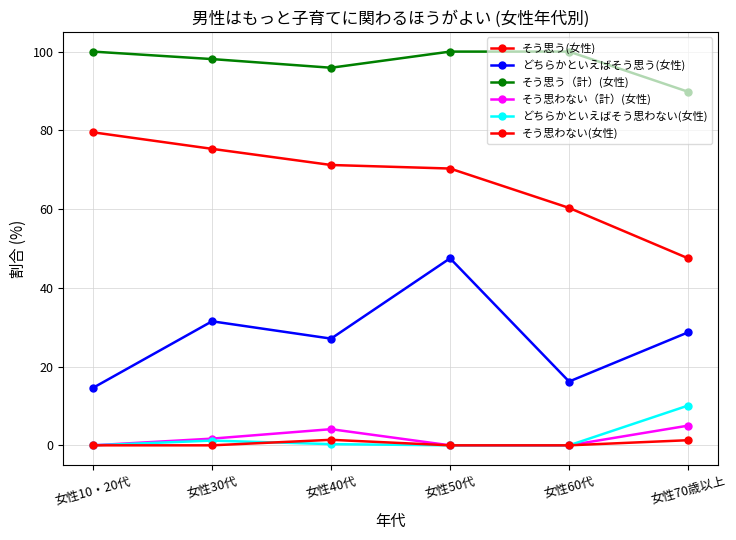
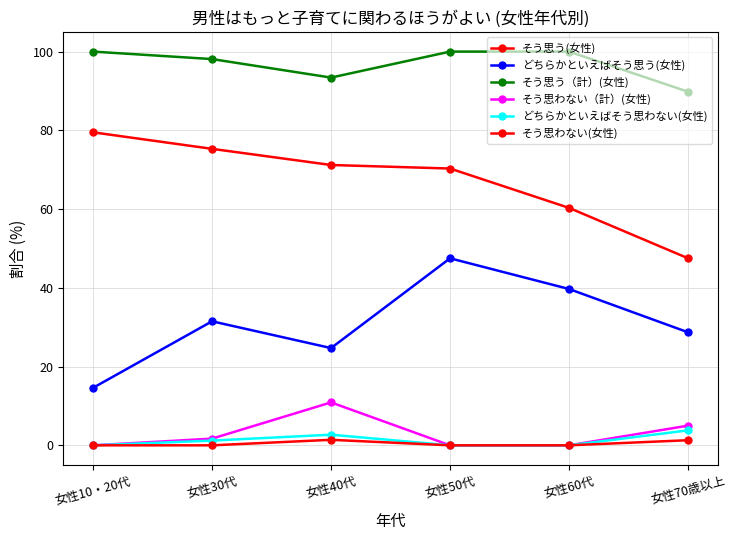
  {
    "どちらかといえばそう思う(女性)": {
      "女性10・20代": 15,
      "女性30代": 32,
-     "女性40代": 27,
+     "女性40代": 25,
      "女性50代": 48,
-     "女性60代": 16,
+     "女性60代": 40,
      "女性70歳以上": 29
    },
    "そう思う（計）(女性)": {
      "女性10・20代": 100,
      "女性30代": 98,
-     "女性40代": 96,
+     "女性40代": 93,
      "女性50代": 100
    },
    "そう思わない（計）(女性)": {
-     "女性40代": 4,
+     "女性40代": 11,
      "女性70歳以上": 5
    },
    "どちらかといえばそう思わない(女性)": {
-     "女性40代": 0,
-     "女性70歳以上": 10
+     "女性40代": 3,
+     "女性70歳以上": 4
    }
  }
